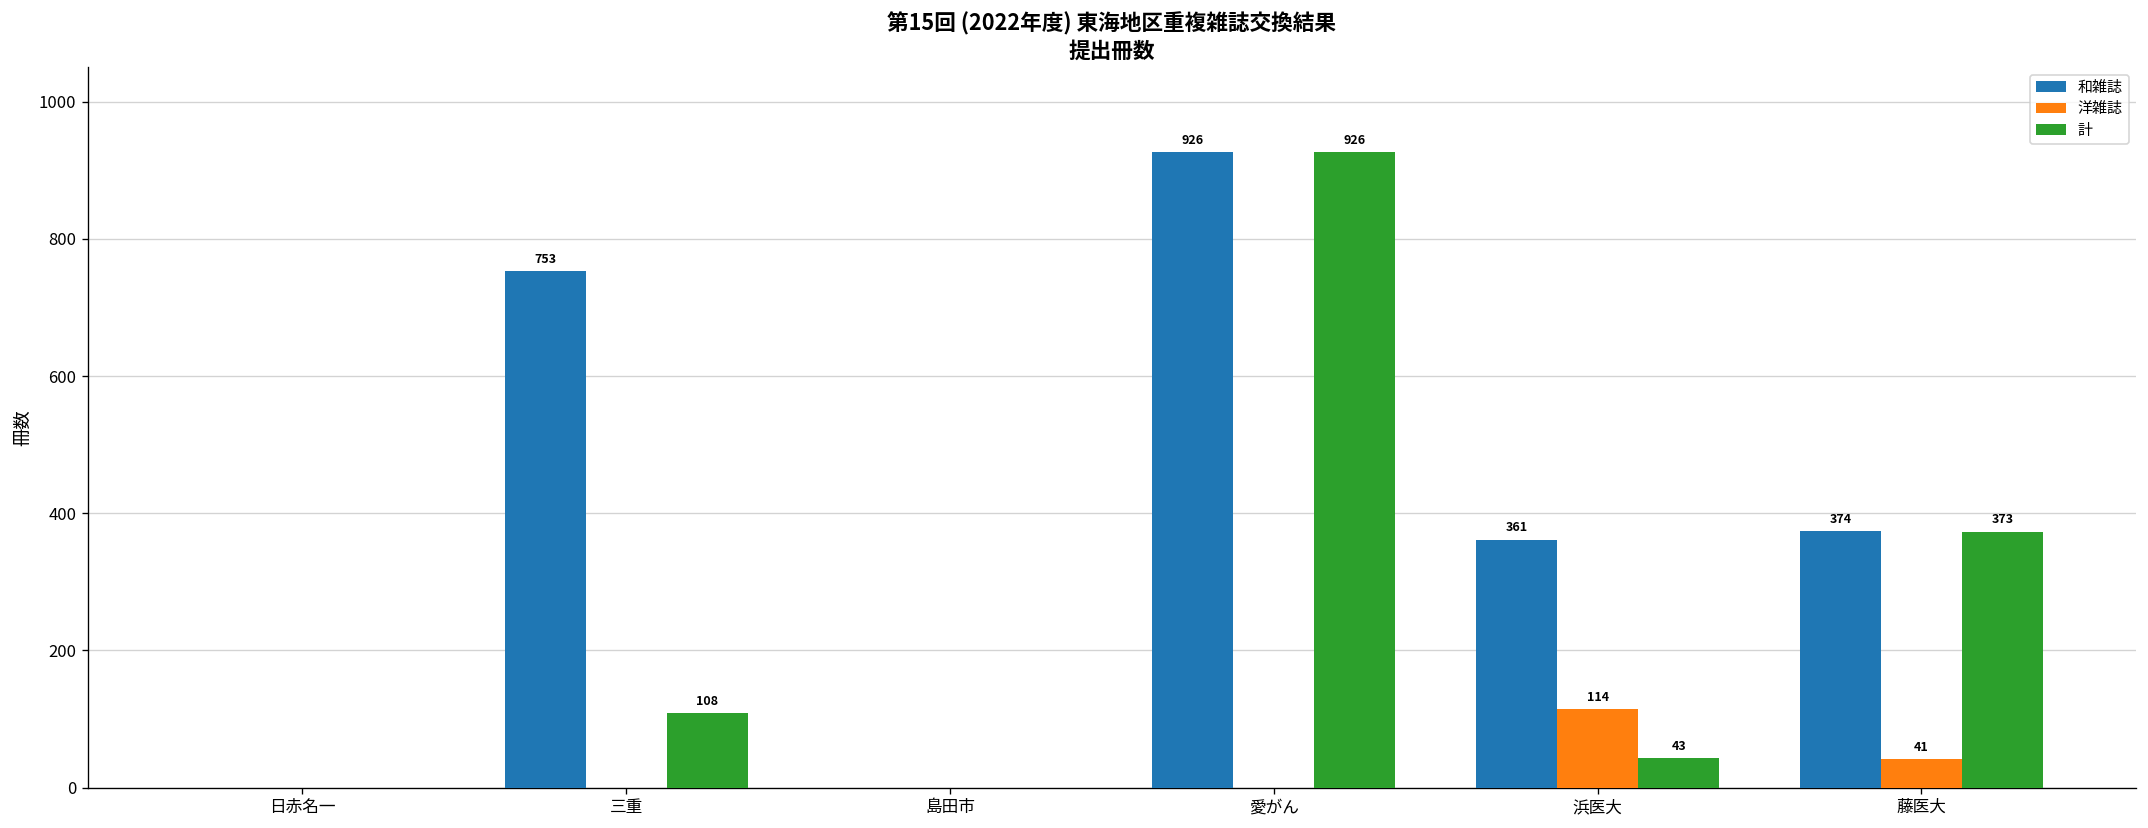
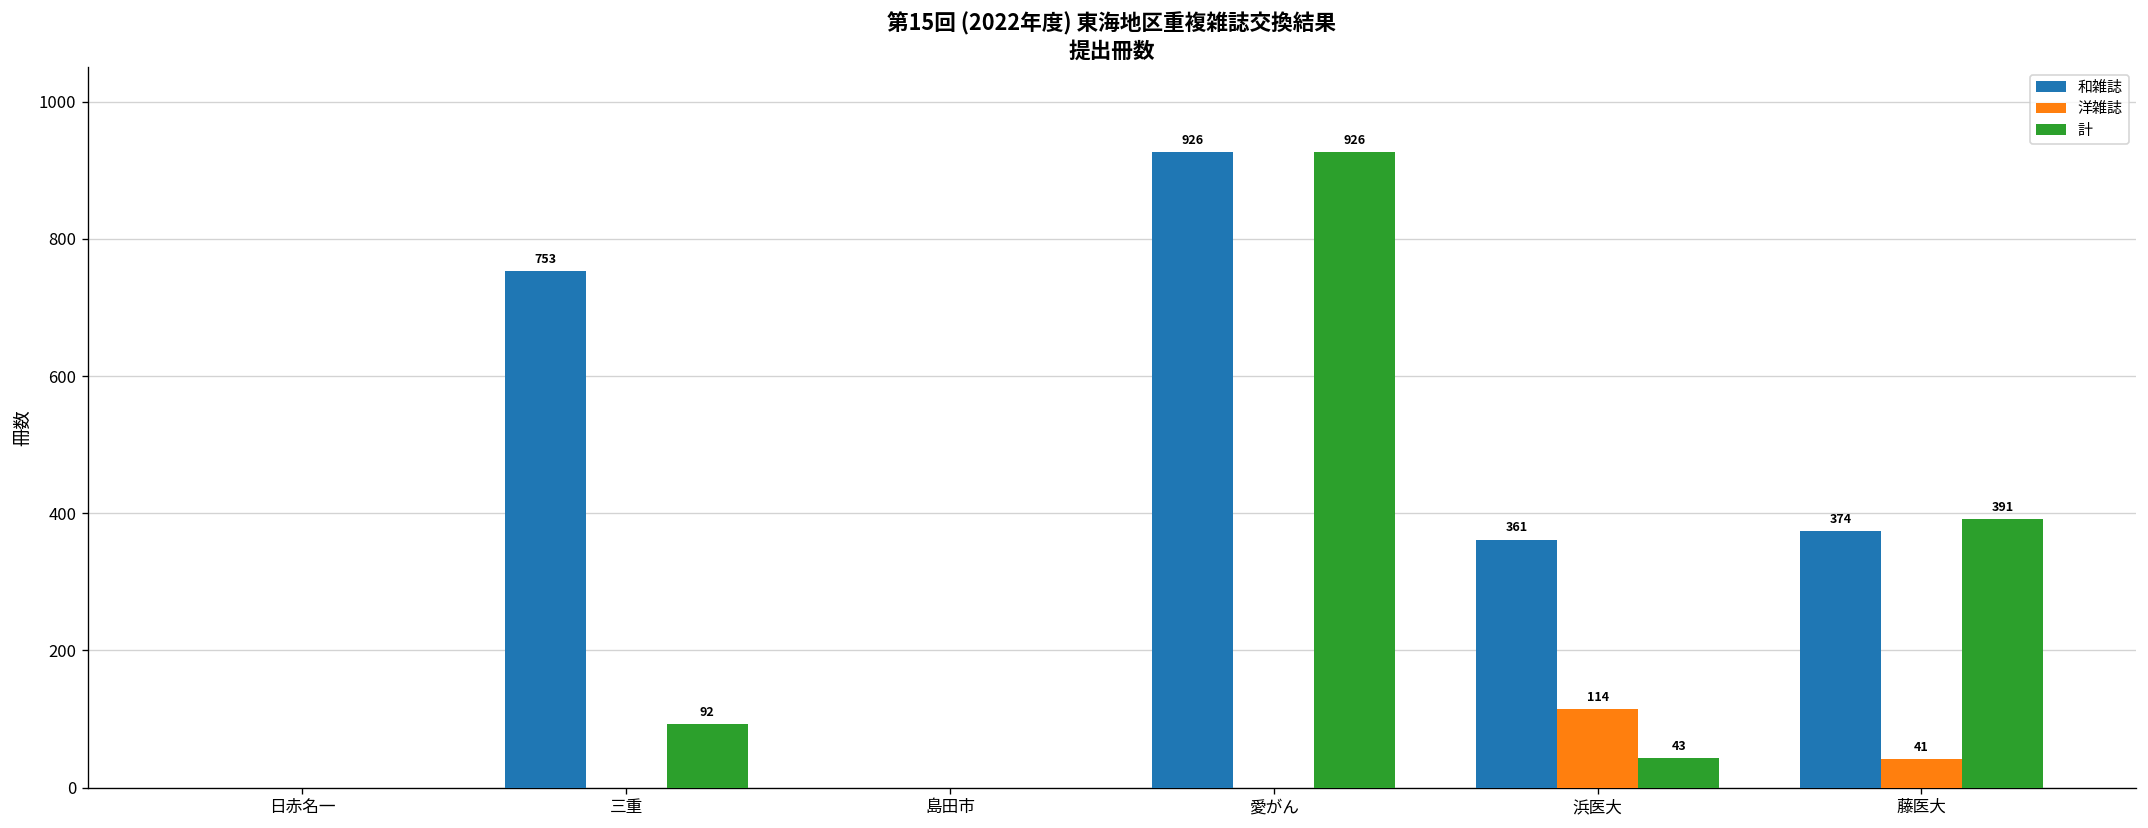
  {
    "和雑誌": {
      "三重": 753,
      "愛がん": 926,
      "浜医大": 361,
      "藤医大": 374
    },
    "洋雑誌": {
      "浜医大": 114,
      "藤医大": 41
    },
    "計": {
-     "三重": 108,
+     "三重": 92,
      "愛がん": 926,
      "浜医大": 43,
-     "藤医大": 373
+     "藤医大": 391
    }
  }
